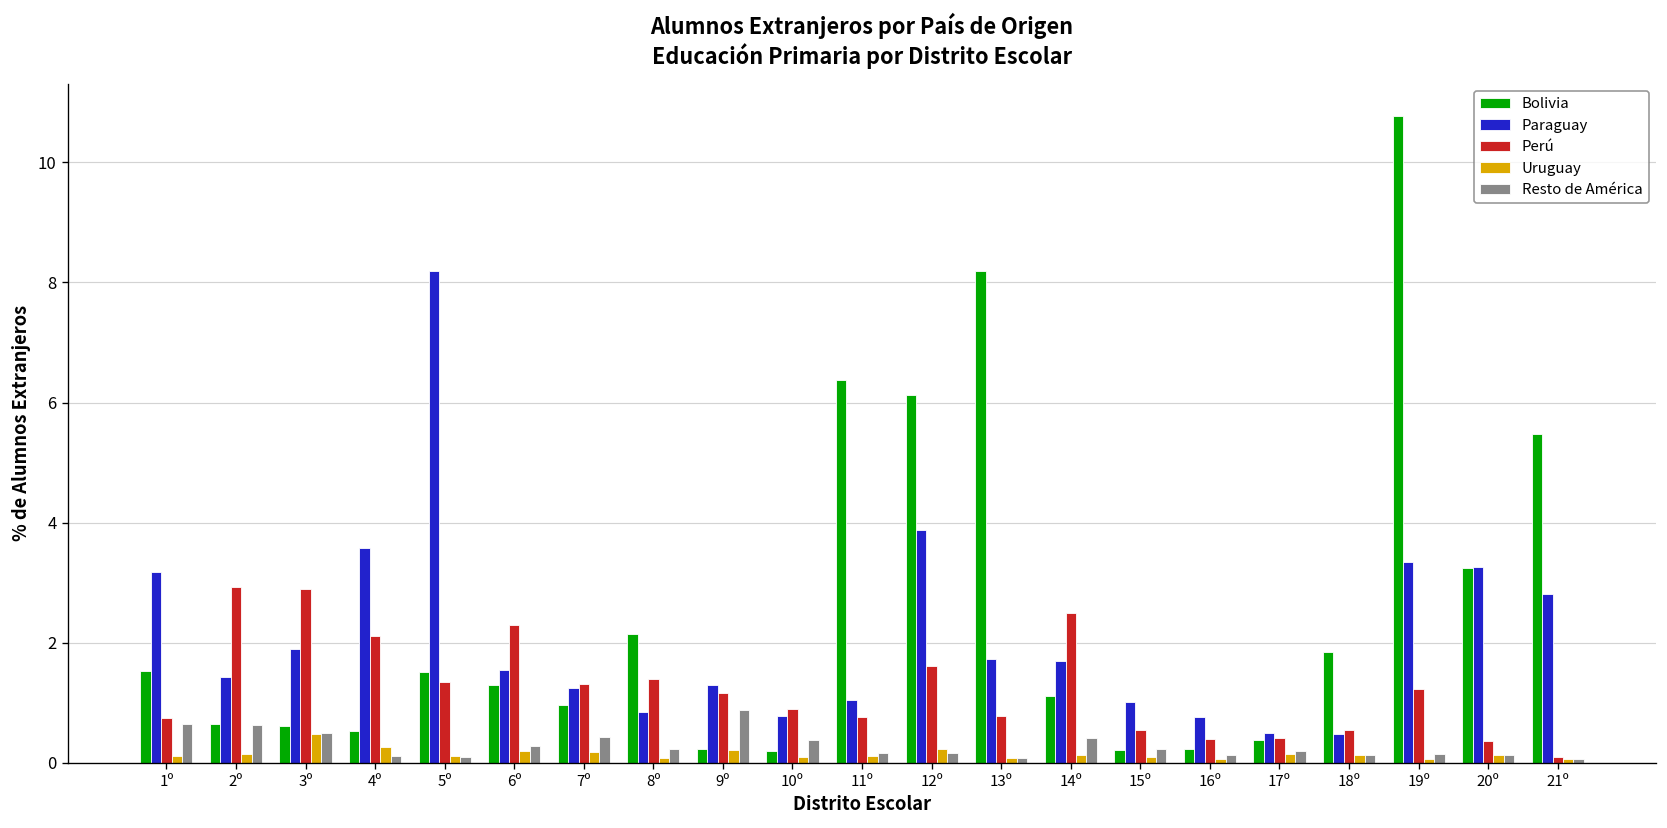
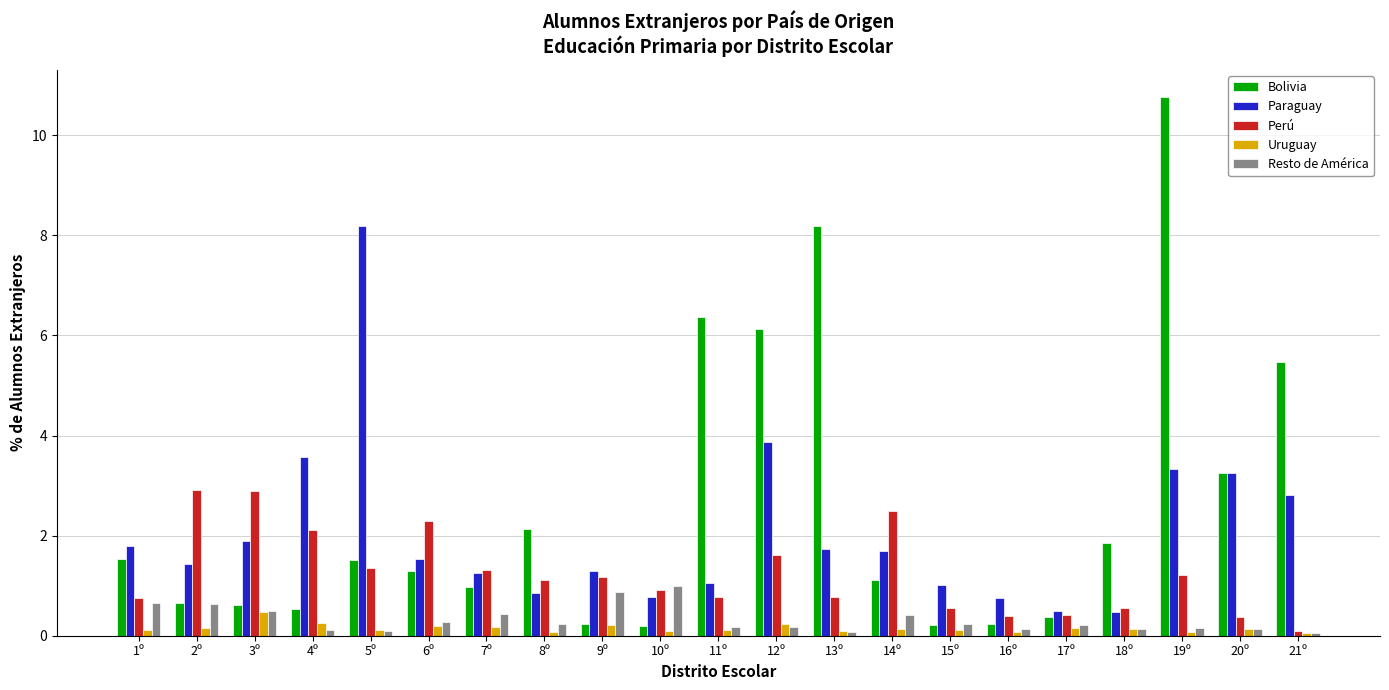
  {
    "Bolivia": {
      "1º": 1.5,
      "2º": 0.6,
      "3º": 0.6,
      "4º": 0.5,
      "5º": 1.5,
      "6º": 1.3,
      "7º": 1.0,
      "8º": 2.1,
      "9º": 0.2,
      "10º": 0.2,
      "11º": 6.4,
      "12º": 6.1,
      "13º": 8.2,
      "14º": 1.1,
      "15º": 0.2,
      "16º": 0.2,
      "17º": 0.4,
      "18º": 1.9,
      "19º": 10.8,
      "20º": 3.2,
      "21º": 5.5
    },
    "Paraguay": {
-     "1º": 3.2,
+     "1º": 1.8,
      "2º": 1.4,
      "3º": 1.9,
      "4º": 3.6,
      "5º": 8.2,
      "6º": 1.5,
      "7º": 1.2,
      "8º": 0.9,
      "9º": 1.3,
      "10º": 0.8,
      "11º": 1.0,
      "12º": 3.9,
      "13º": 1.7,
      "14º": 1.7,
      "15º": 1.0,
      "16º": 0.8,
      "17º": 0.5,
      "18º": 0.5,
      "19º": 3.3,
      "20º": 3.3,
      "21º": 2.8
    },
    "Perú": {
      "1º": 0.7,
      "2º": 2.9,
      "3º": 2.9,
      "4º": 2.1,
      "5º": 1.3,
      "6º": 2.3,
      "7º": 1.3,
-     "8º": 1.4,
+     "8º": 1.1,
      "9º": 1.2,
      "10º": 0.9,
      "11º": 0.8,
      "12º": 1.6,
      "13º": 0.8,
      "14º": 2.5,
      "15º": 0.5,
      "16º": 0.4,
      "17º": 0.4,
      "18º": 0.6,
      "19º": 1.2,
      "20º": 0.4,
      "21º": 0.1
    },
    "Uruguay": {
      "1º": 0.1,
      "2º": 0.2,
      "3º": 0.5,
      "4º": 0.3,
      "5º": 0.1,
      "6º": 0.2,
      "7º": 0.2,
      "8º": 0.1,
      "9º": 0.2,
      "10º": 0.1,
      "11º": 0.1,
      "12º": 0.2,
      "13º": 0.1,
      "14º": 0.1,
      "15º": 0.1,
      "16º": 0.1,
      "17º": 0.1,
      "18º": 0.1,
      "19º": 0.1,
      "20º": 0.1,
      "21º": 0.1
    },
    "Resto de América": {
      "1º": 0.6,
      "2º": 0.6,
      "3º": 0.5,
      "4º": 0.1,
      "5º": 0.1,
      "6º": 0.3,
      "7º": 0.4,
      "8º": 0.2,
      "9º": 0.9,
-     "10º": 0.4,
+     "10º": 1.0,
      "11º": 0.2,
      "12º": 0.2,
      "13º": 0.1,
      "14º": 0.4,
      "15º": 0.2,
      "16º": 0.1,
      "17º": 0.2,
      "18º": 0.1,
      "19º": 0.1,
      "20º": 0.1,
      "21º": 0.1
    }
  }
